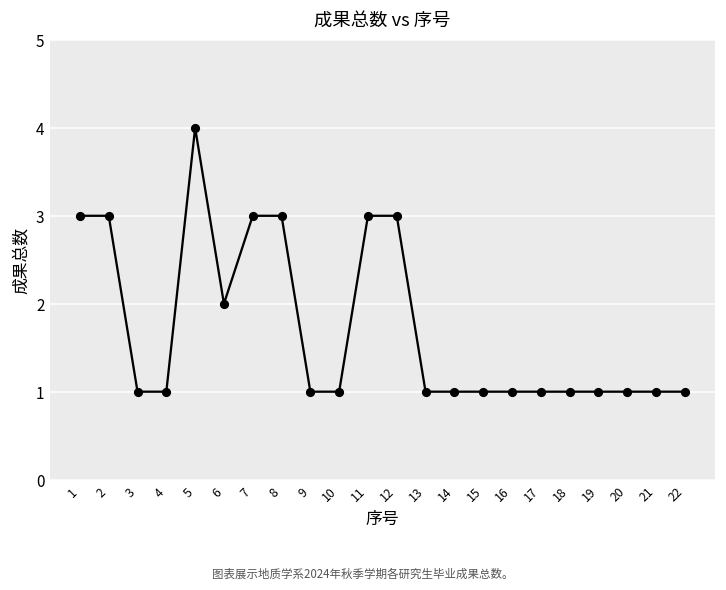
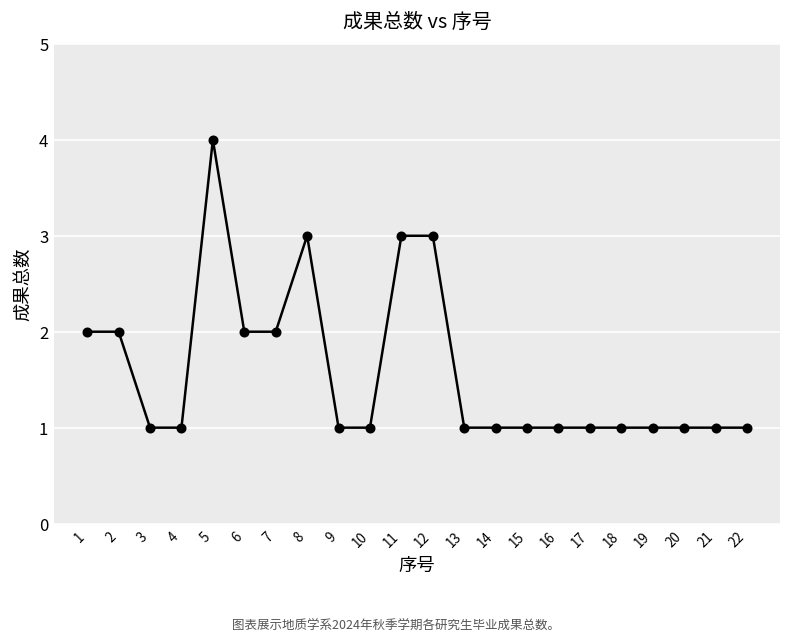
  {
-   "1": 3,
-   "2": 3,
+   "1": 2,
+   "2": 2,
    "3": 1,
    "4": 1,
    "5": 4,
    "6": 2,
-   "7": 3,
+   "7": 2,
    "8": 3,
    "9": 1,
    "10": 1,
    "11": 3,
    "12": 3,
    "13": 1,
    "14": 1,
    "15": 1,
    "16": 1,
    "17": 1,
    "18": 1,
    "19": 1,
    "20": 1,
    "21": 1,
    "22": 1
  }
